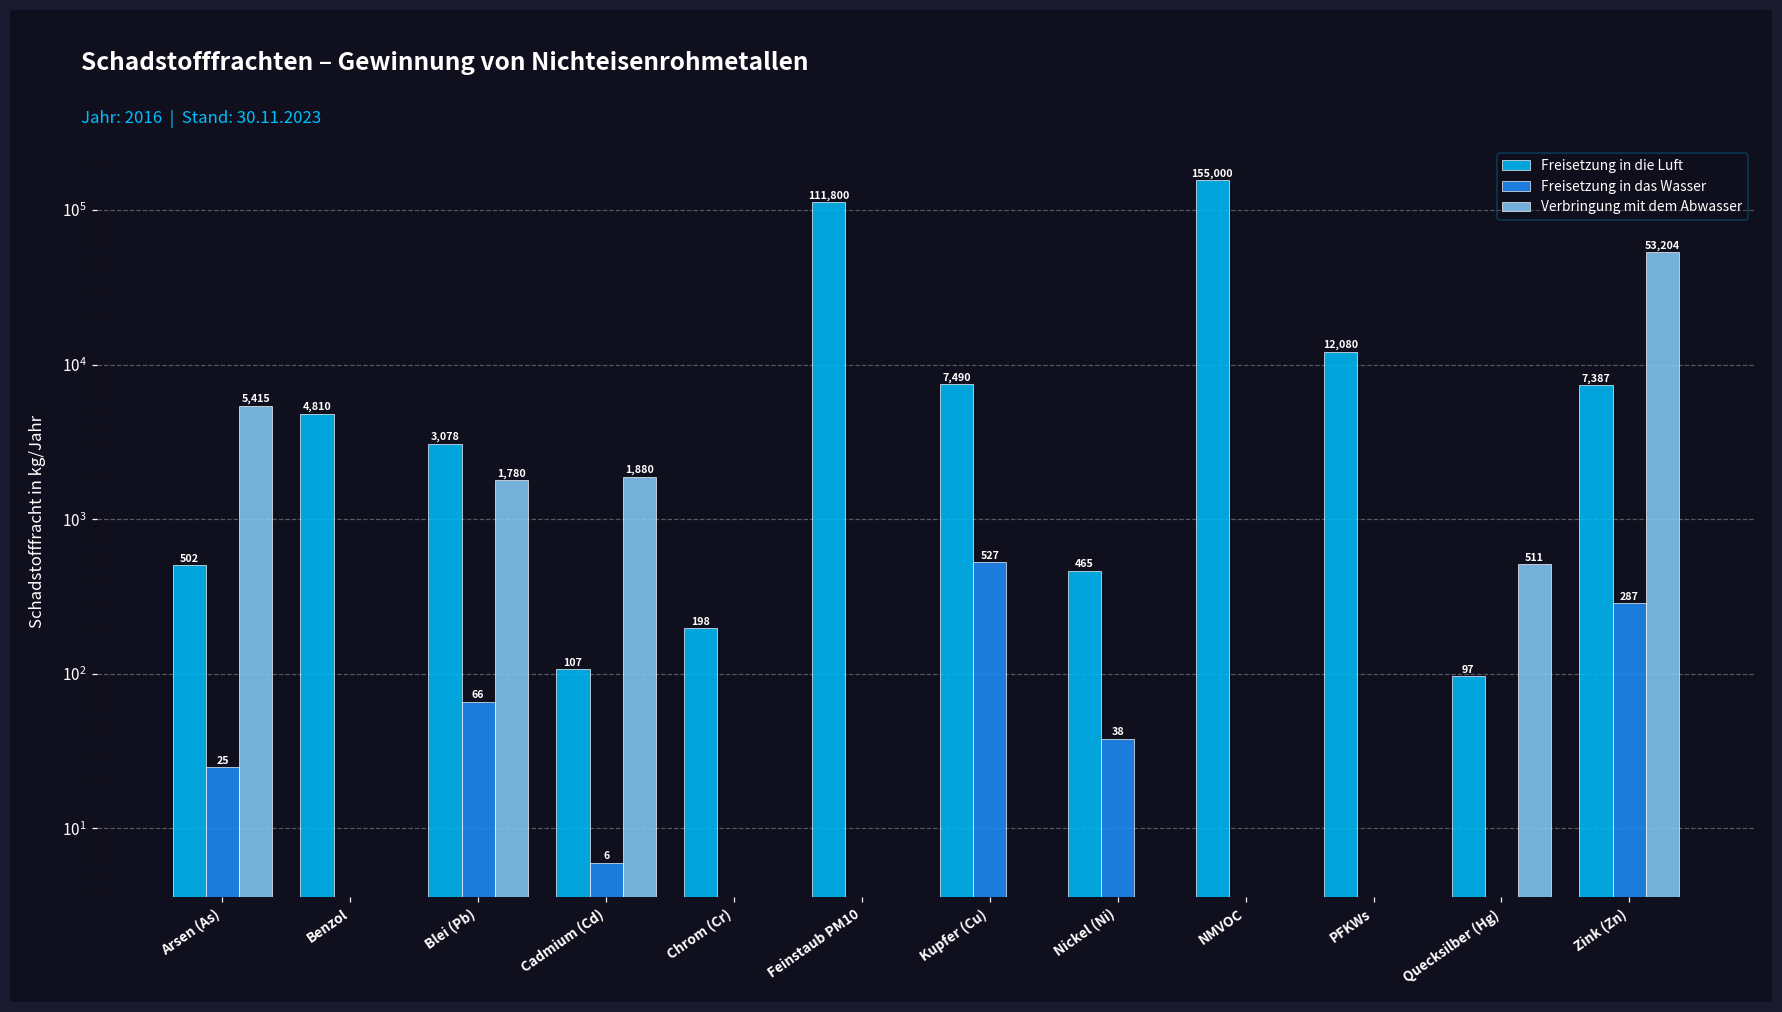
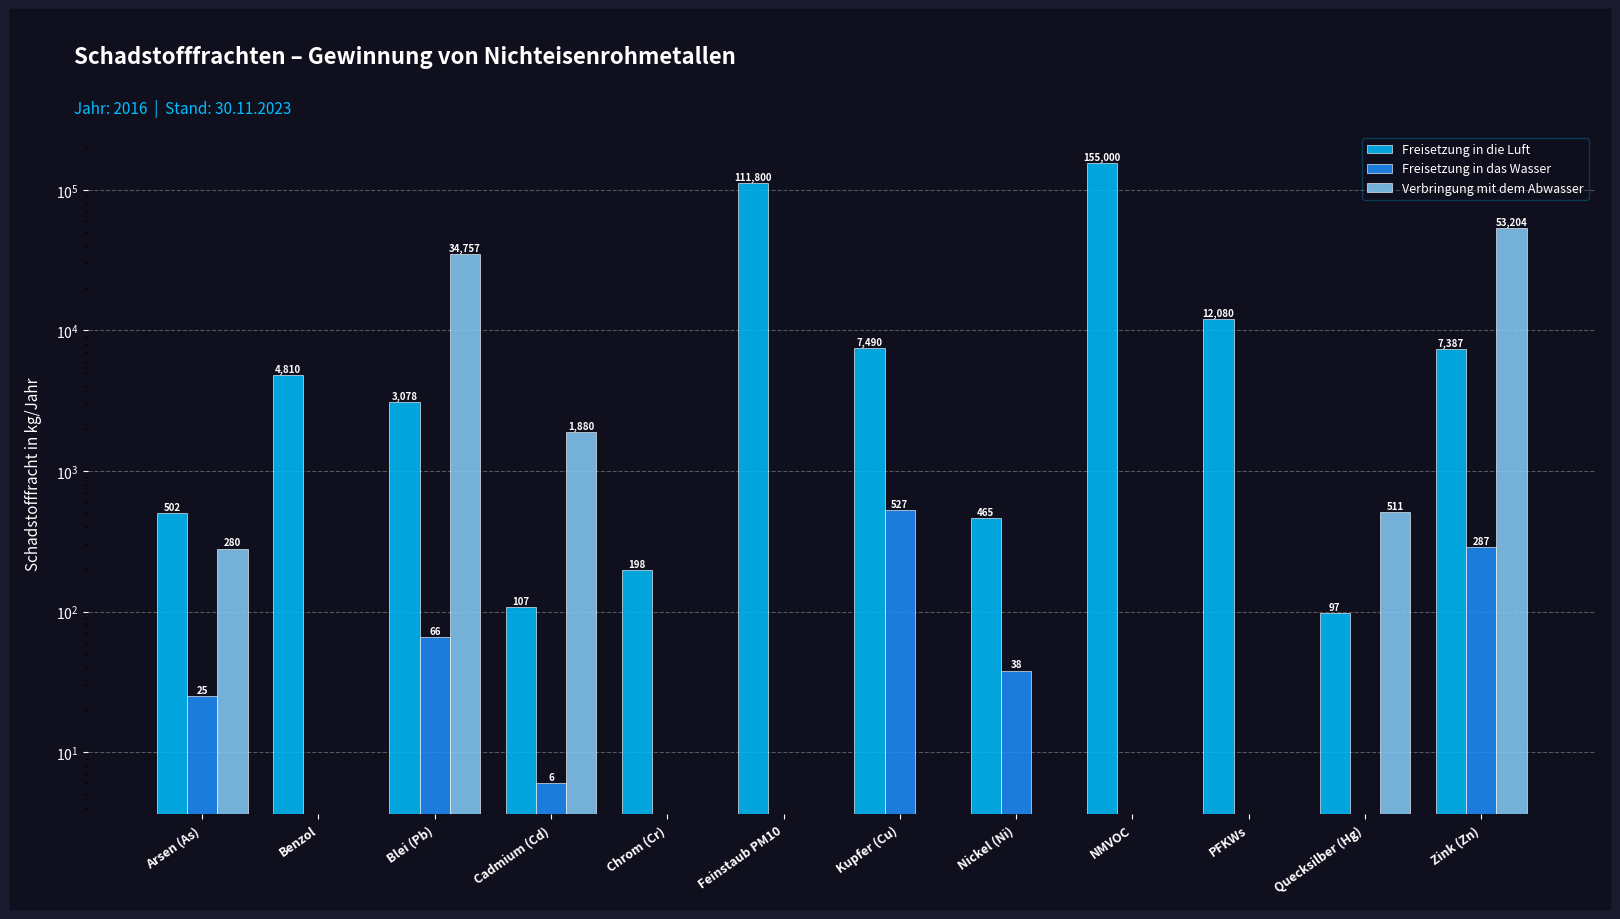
  {
    "Verbringung mit dem Abwasser": {
-     "Arsen (As)": "5,415",
-     "Blei (Pb)": "1,780",
+     "Arsen (As)": "280",
+     "Blei (Pb)": "34,757",
      "Cadmium (Cd)": "1,880",
      "Quecksilber (Hg)": "511",
      "Zink (Zn)": "53,204"
    }
  }
